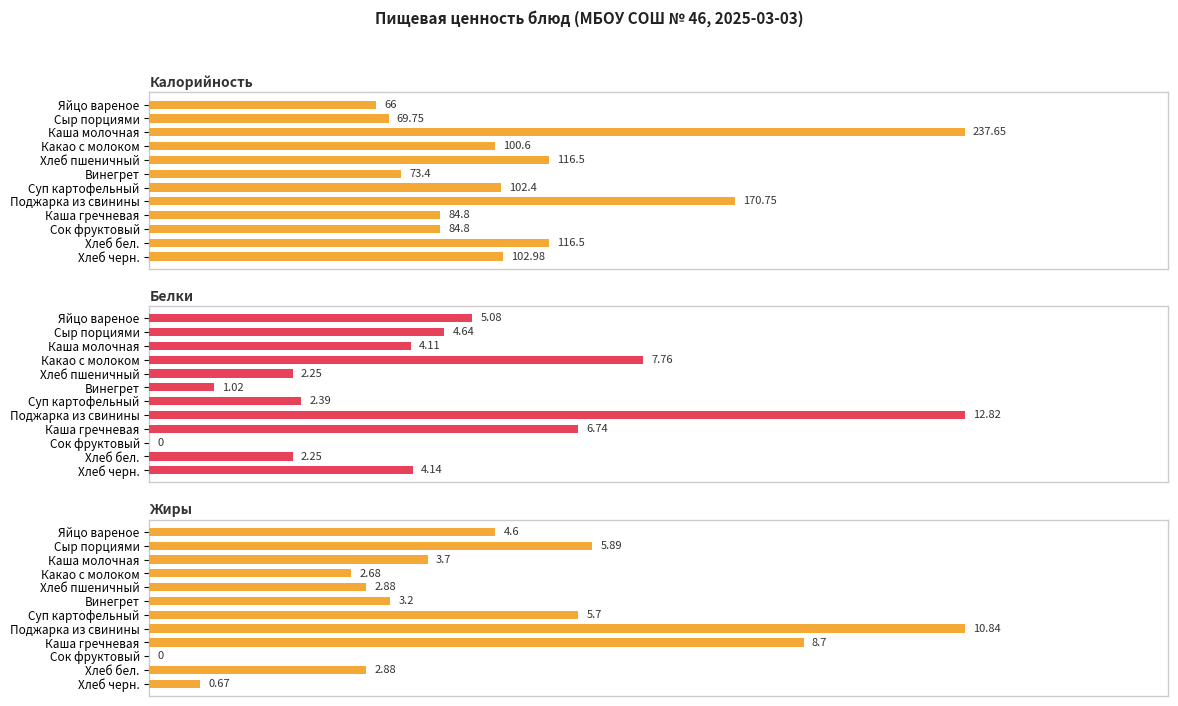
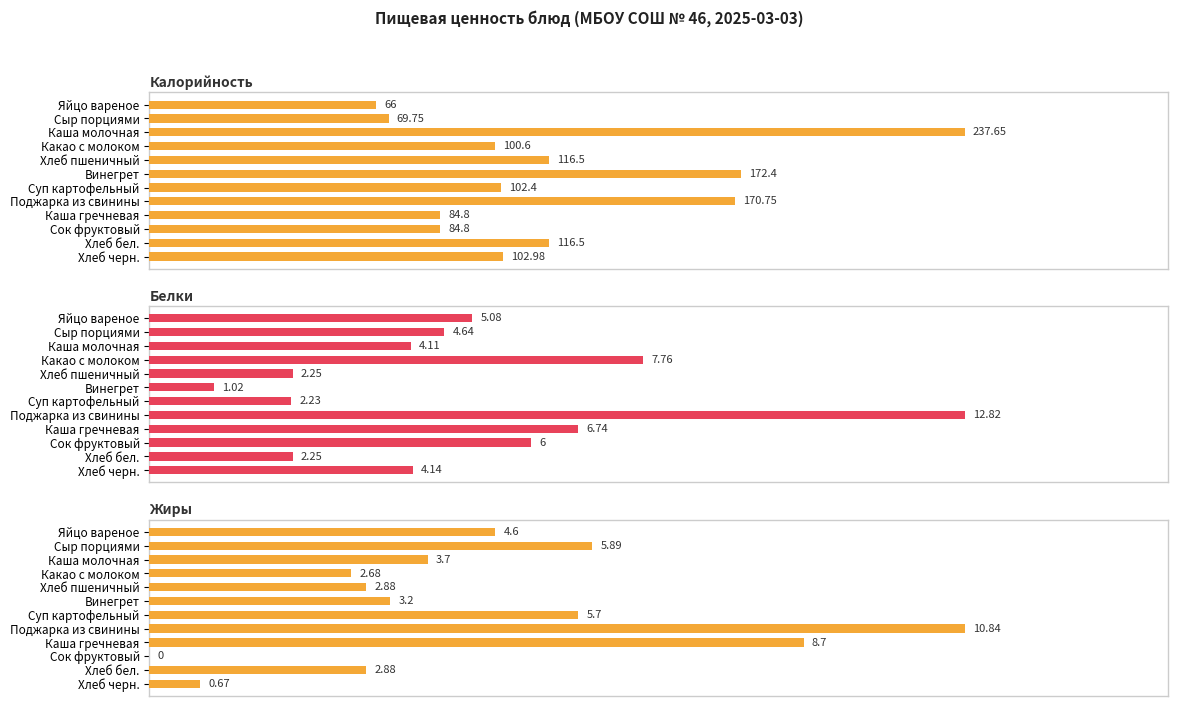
  {
    "Калорийность": {
      "Яйцо вареное": 66,
      "Сыр порциями": 69.75,
      "Каша молочная": 237.65,
      "Какао с молоком": 100.6,
      "Хлеб пшеничный": 116.5,
-     "Винегрет": 73.4,
+     "Винегрет": 172.4,
      "Суп картофельный": 102.4,
      "Поджарка из свинины": 170.75,
      "Каша гречневая": 84.8,
      "Сок фруктовый": 84.8,
      "Хлеб бел.": 116.5,
      "Хлеб черн.": 102.98
    },
    "Белки": {
      "Яйцо вареное": 5.08,
      "Сыр порциями": 4.64,
      "Каша молочная": 4.11,
      "Какао с молоком": 7.76,
      "Хлеб пшеничный": 2.25,
      "Винегрет": 1.02,
-     "Суп картофельный": 2.39,
+     "Суп картофельный": 2.23,
      "Поджарка из свинины": 12.82,
      "Каша гречневая": 6.74,
-     "Сок фруктовый": 0,
+     "Сок фруктовый": 6,
      "Хлеб бел.": 2.25,
      "Хлеб черн.": 4.14
    },
    "Жиры": {
      "Яйцо вареное": 4.6,
      "Сыр порциями": 5.89,
      "Каша молочная": 3.7,
      "Какао с молоком": 2.68,
      "Хлеб пшеничный": 2.88,
      "Винегрет": 3.2,
      "Суп картофельный": 5.7,
      "Поджарка из свинины": 10.84,
      "Каша гречневая": 8.7,
      "Сок фруктовый": 0,
      "Хлеб бел.": 2.88,
      "Хлеб черн.": 0.67
    }
  }
